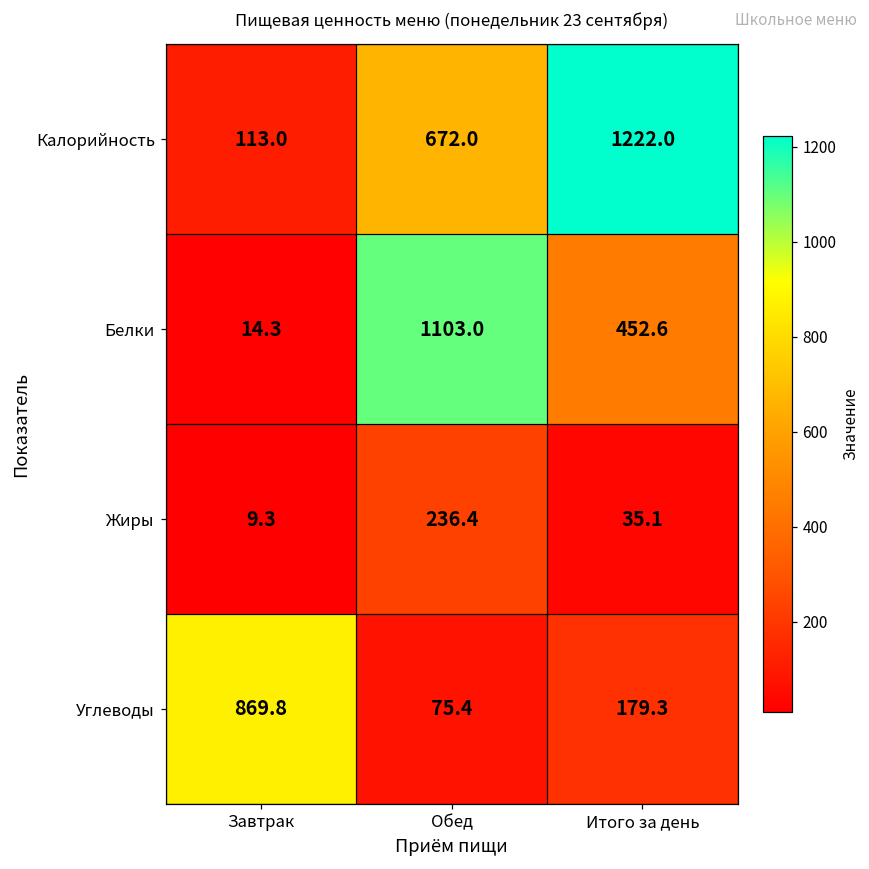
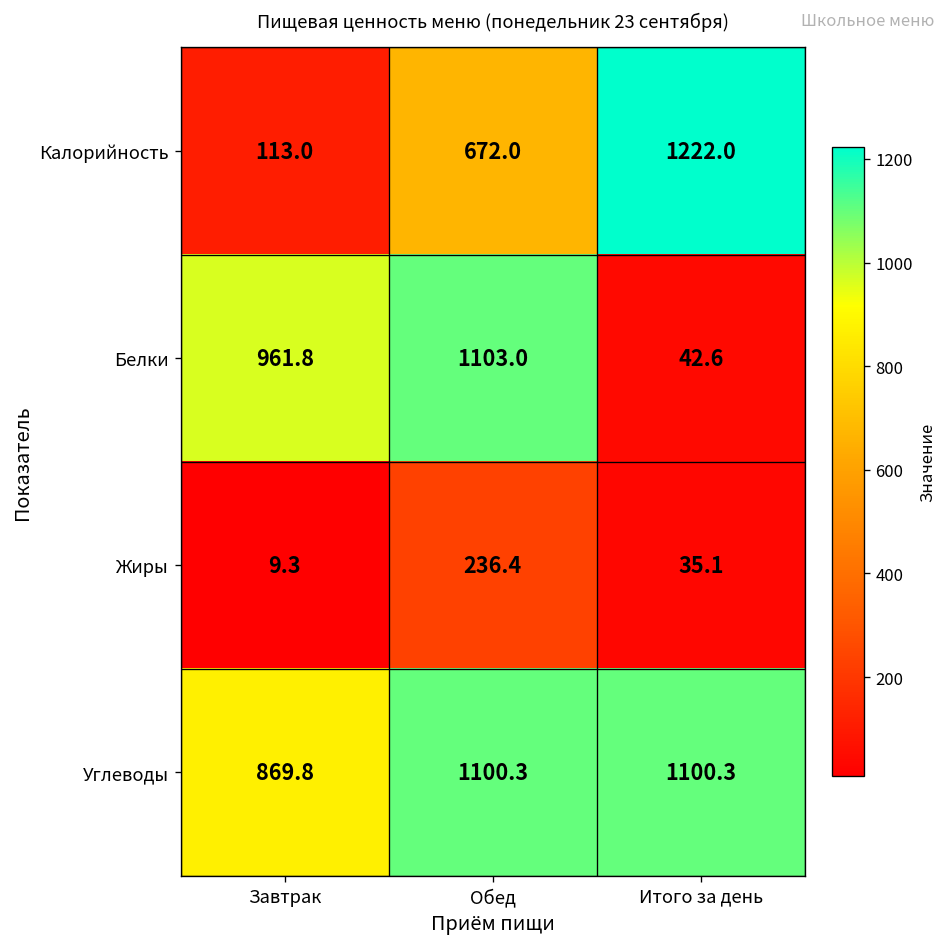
  {
    "Калорийность": {
      "Завтрак": 113.0,
      "Обед": 672.0,
      "Итого за день": 1222.0
    },
    "Белки": {
-     "Завтрак": 14.3,
+     "Завтрак": 961.8,
      "Обед": 1103.0,
-     "Итого за день": 452.6
+     "Итого за день": 42.6
    },
    "Жиры": {
      "Завтрак": 9.3,
      "Обед": 236.4,
      "Итого за день": 35.1
    },
    "Углеводы": {
      "Завтрак": 869.8,
-     "Обед": 75.4,
-     "Итого за день": 179.3
+     "Обед": 1100.3,
+     "Итого за день": 1100.3
    }
  }
